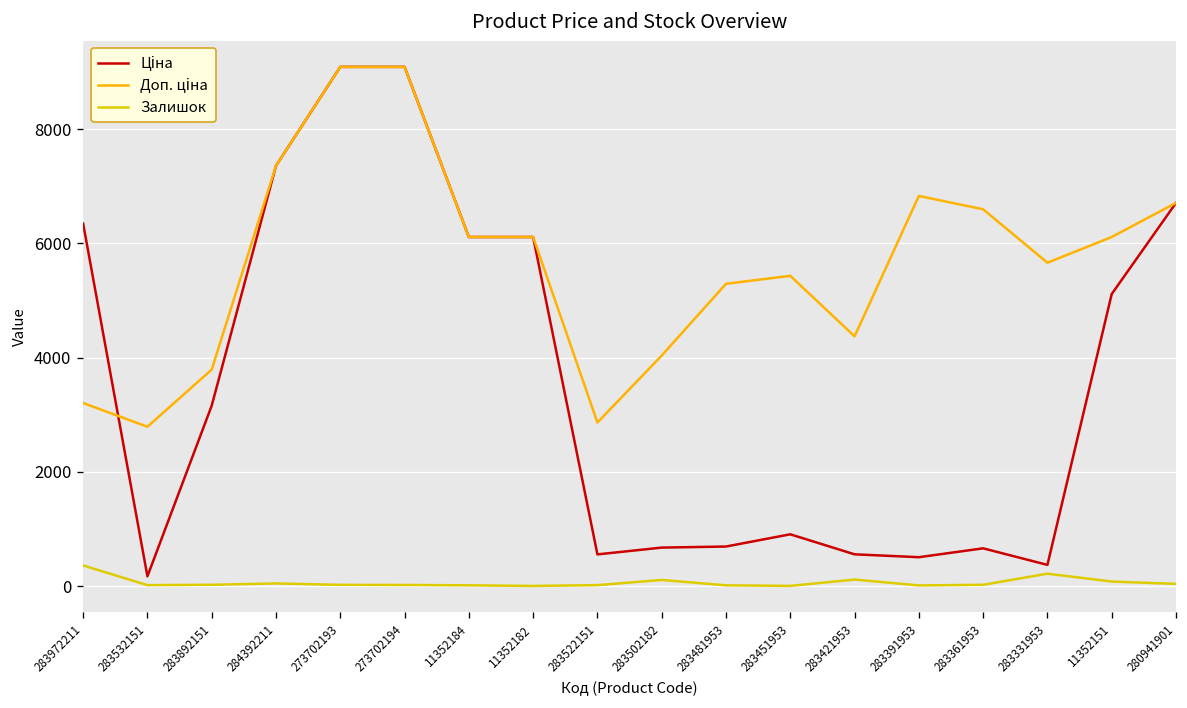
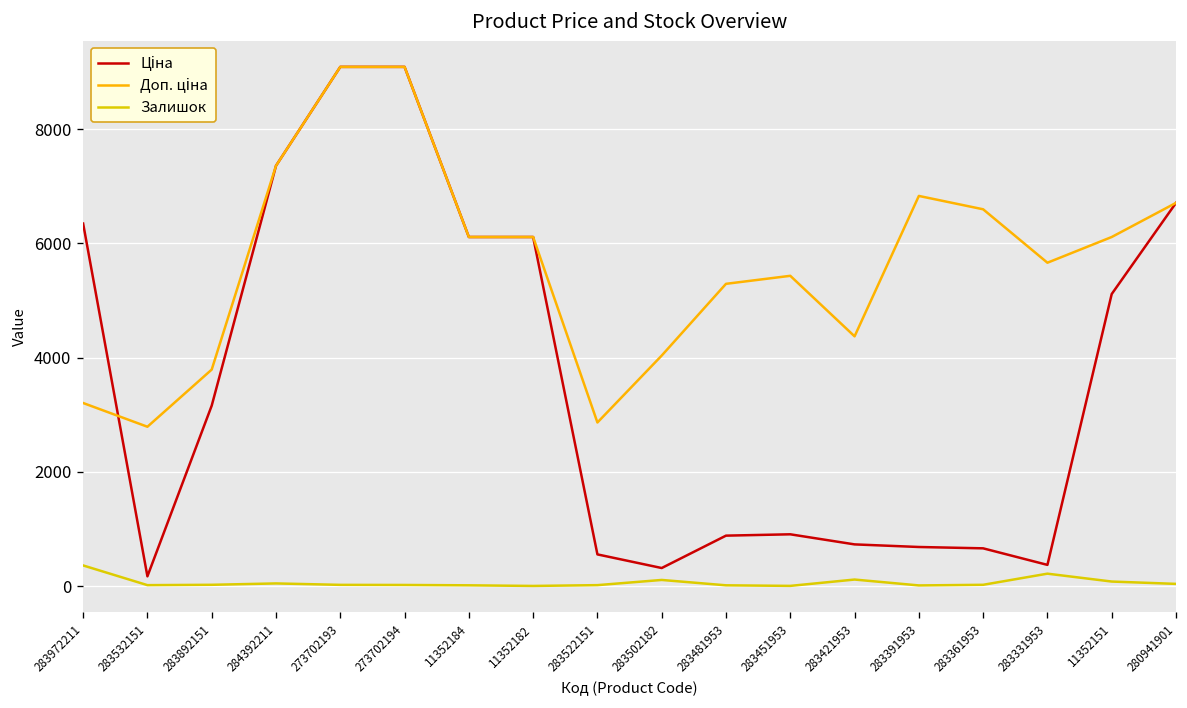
  {
    "Ціна": {
      "283972211": 6300,
      "283532151": 200,
      "283892151": 3200,
      "283522151": 600,
-     "283502182": 700,
-     "283481953": 700,
+     "283502182": 300,
+     "283481953": 900,
      "283451953": 900,
-     "283421953": 600,
-     "283391953": 500,
+     "283421953": 700,
+     "283391953": 700,
      "283361953": 700,
      "283331953": 400,
      "11352151": 5100
    }
  }
